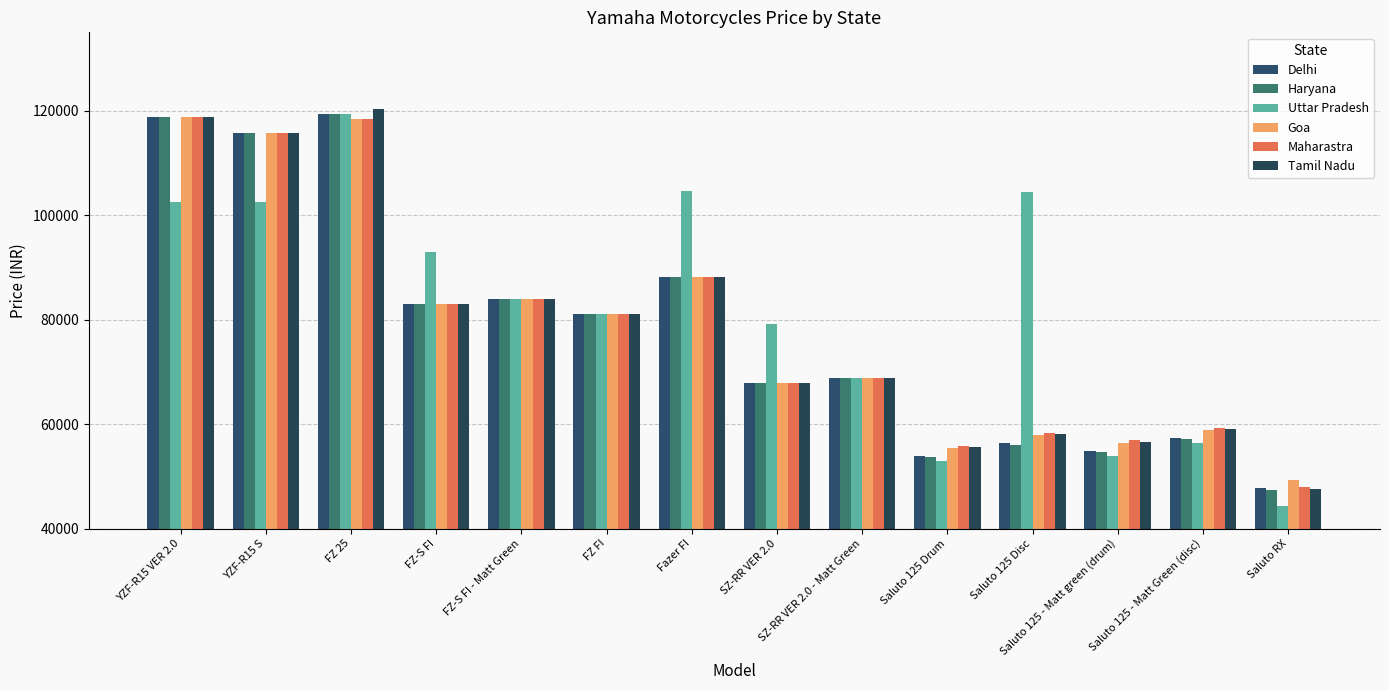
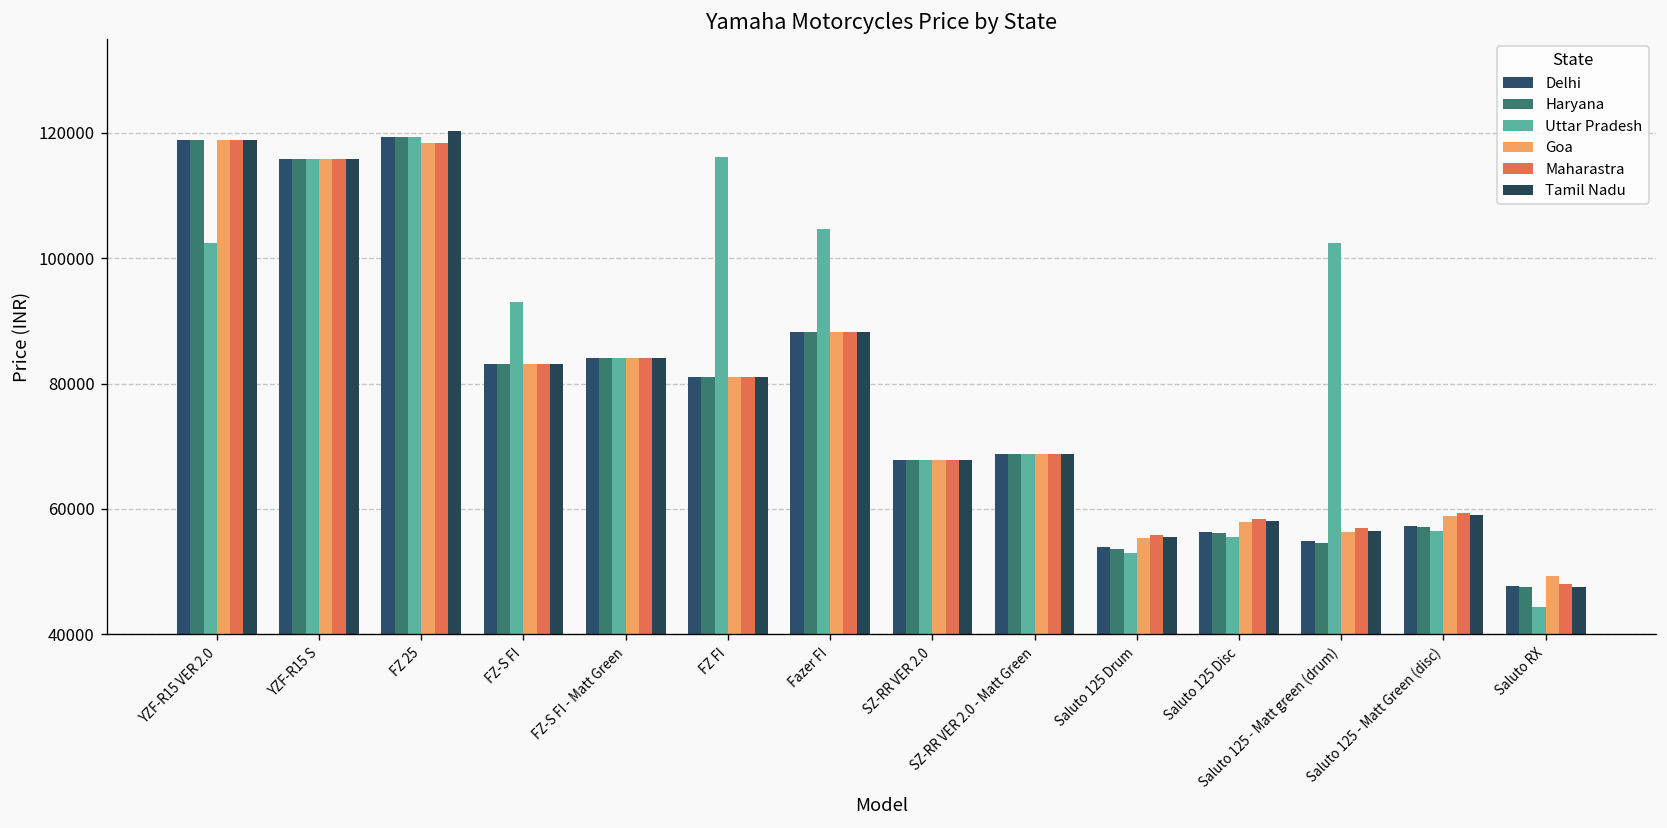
  {
    "Uttar Pradesh": {
      "YZF-R15 VER 2.0": 102000,
-     "YZF-R15 S": 103000,
+     "YZF-R15 S": 116000,
      "FZ 25": 119000,
      "FZ-S FI": 93000,
      "FZ-S FI - Matt Green": 84000,
-     "FZ FI": 81000,
+     "FZ FI": 116000,
      "Fazer FI": 105000,
-     "SZ-RR VER 2.0": 79000,
+     "SZ-RR VER 2.0": 68000,
      "SZ-RR VER 2.0 - Matt Green": 69000,
      "Saluto 125 Drum": 53000,
-     "Saluto 125 Disc": 104000,
-     "Saluto 125 - Matt green (drum)": 54000,
+     "Saluto 125 Disc": 55000,
+     "Saluto 125 - Matt green (drum)": 102000,
      "Saluto 125 - Matt Green (disc)": 56000,
      "Saluto RX": 44000
    }
  }
